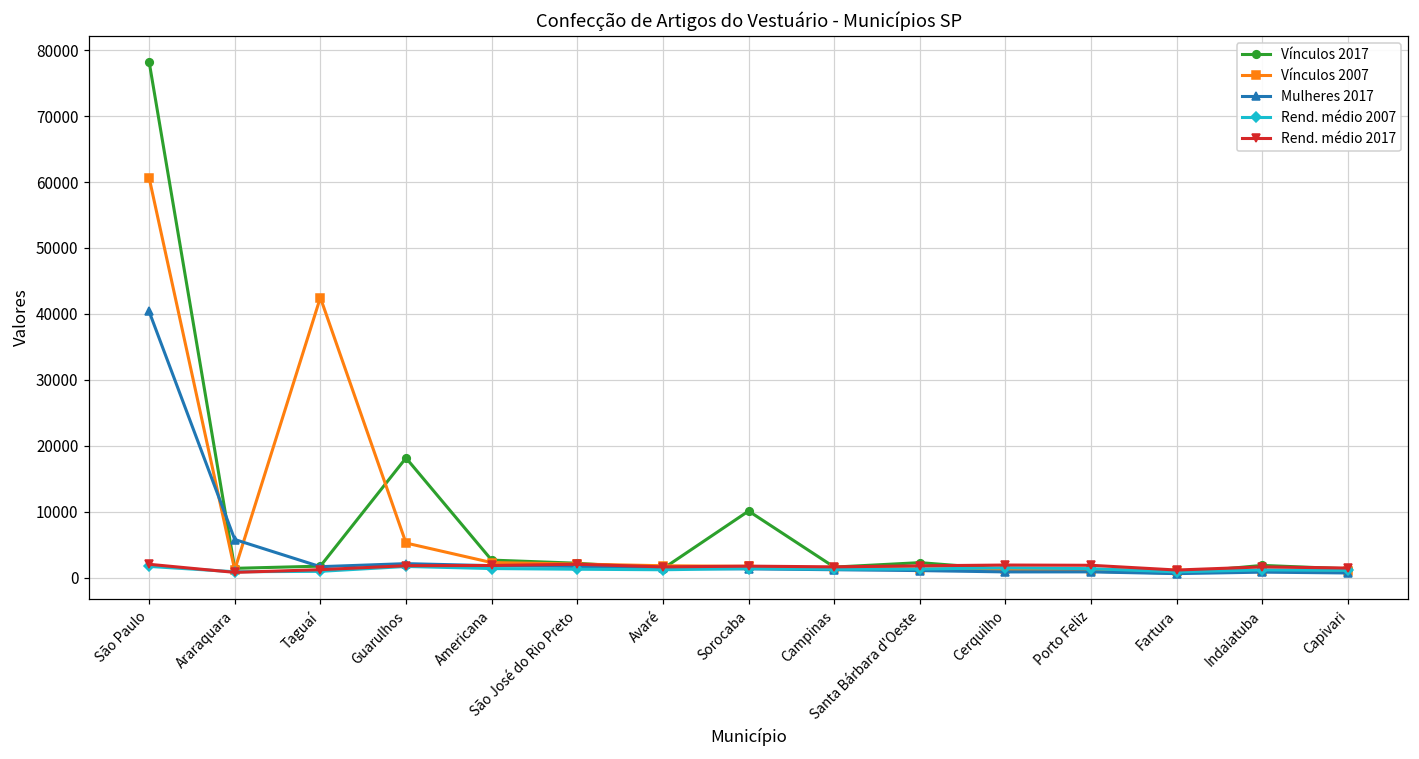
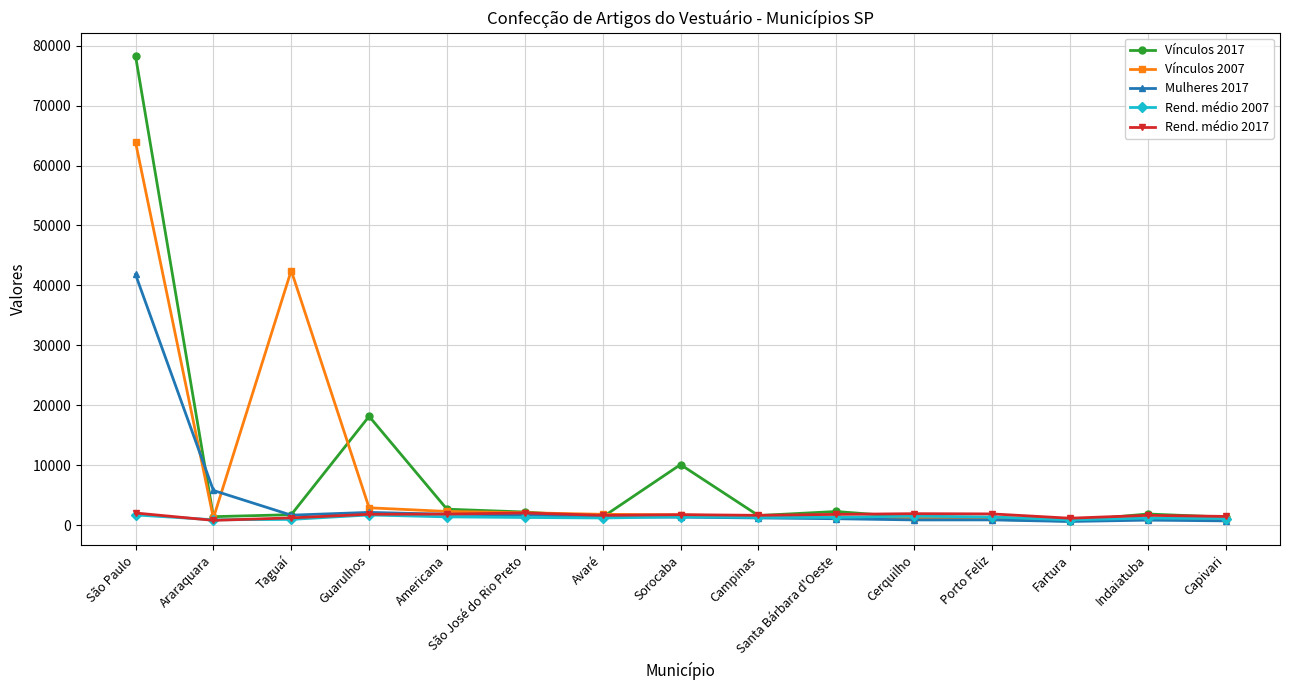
  {
    "Vínculos 2017": {
      "São Paulo": 78000,
      "Guarulhos": 18000,
      "Sorocaba": 10000,
      "Santa Bárbara d'Oeste": 2000
    },
    "Vínculos 2007": {
-     "São Paulo": 61000,
+     "São Paulo": 64000,
      "Taguaí": 42000,
-     "Guarulhos": 5000
+     "Guarulhos": 3000
    },
    "Mulheres 2017": {
-     "São Paulo": 40000,
+     "São Paulo": 42000,
      "Araraquara": 6000
    },
    "Rend. médio 2007": {
      "Americana": 1000,
      "São José do Rio Preto": 1000
    },
    "Rend. médio 2017": {
      "Santa Bárbara d'Oeste": 2000,
      "Porto Feliz": 2000
    }
  }
